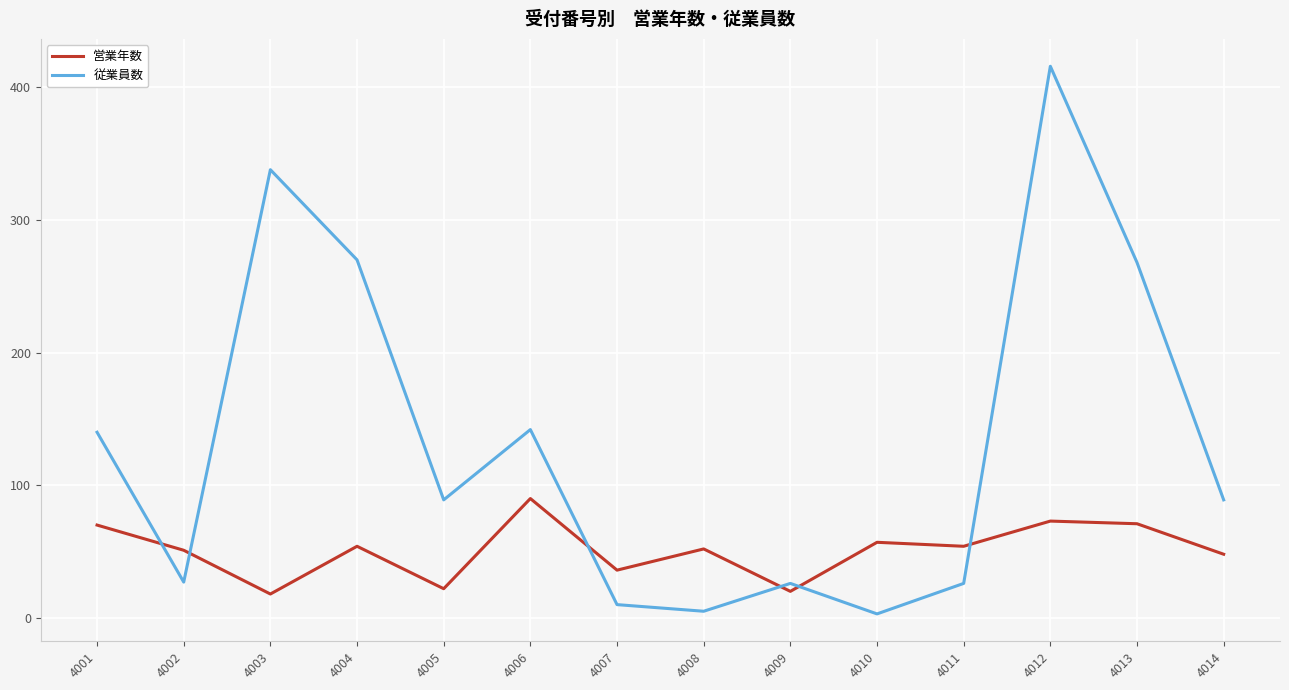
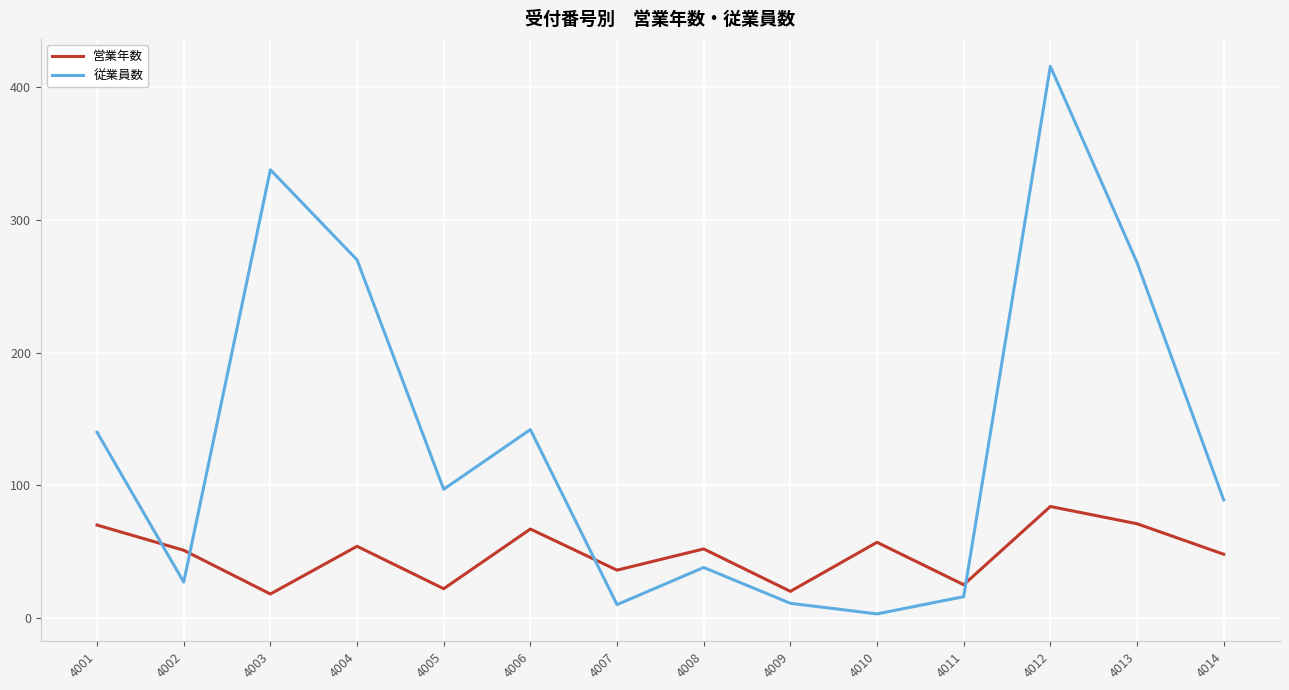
  {
    "営業年数": {
      "4001": 70,
      "4002": 51,
      "4003": 18,
      "4004": 54,
      "4005": 22,
-     "4006": 90,
+     "4006": 67,
      "4007": 36,
      "4008": 52,
      "4009": 20,
      "4010": 57,
-     "4011": 54,
-     "4012": 73,
+     "4011": 25,
+     "4012": 84,
      "4013": 71,
      "4014": 48
    },
    "従業員数": {
      "4001": 140,
      "4002": 27,
      "4003": 338,
      "4004": 270,
-     "4005": 89,
+     "4005": 97,
      "4006": 142,
      "4007": 10,
-     "4008": 5,
-     "4009": 26,
+     "4008": 38,
+     "4009": 11,
      "4010": 3,
-     "4011": 26,
+     "4011": 16,
      "4012": 416,
      "4013": 268,
      "4014": 89
    }
  }
